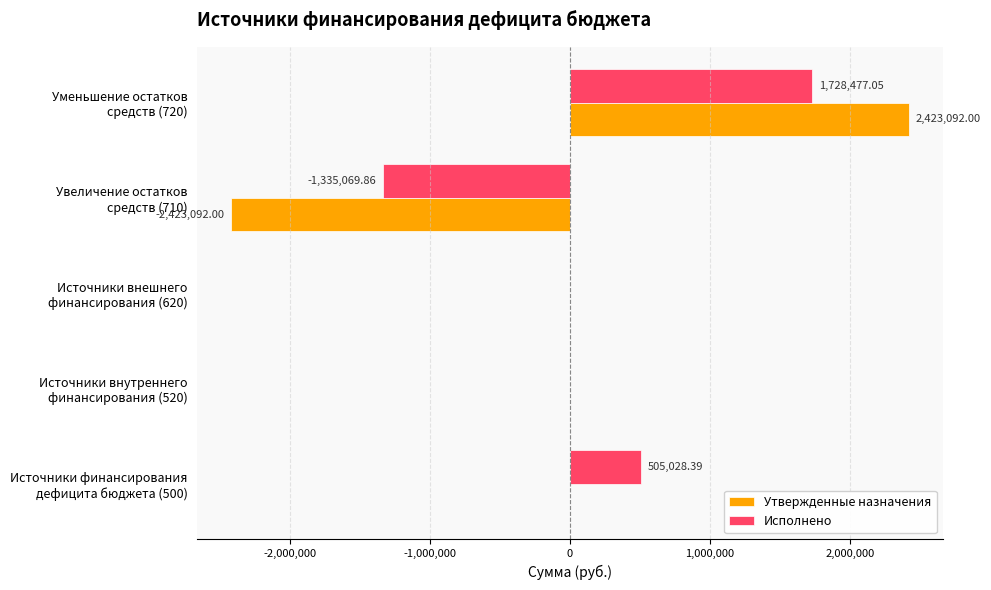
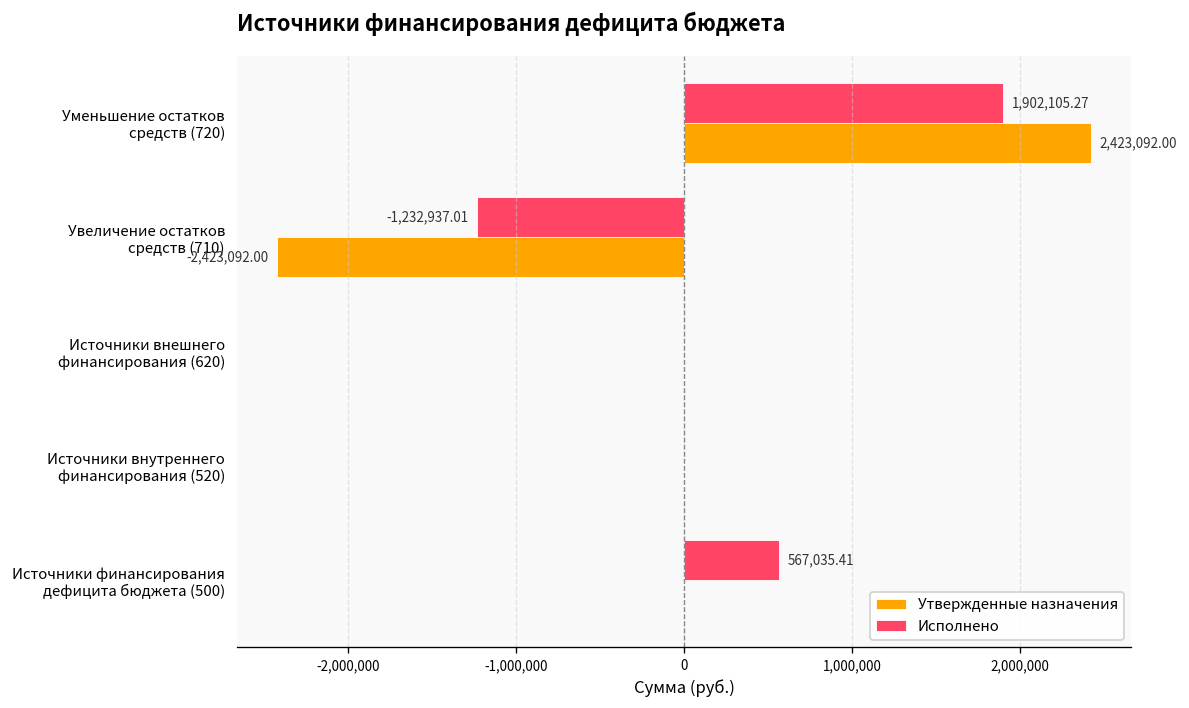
  {
    "Утвержденные назначения": {
      "Уменьшение остатков средств (720)": "2,423,092.00",
      "Увеличение остатков средств (710)": "-2,423,092.00"
    },
    "Исполнено": {
-     "Уменьшение остатков средств (720)": "1,728,477.05",
-     "Увеличение остатков средств (710)": "-1,335,069.86",
-     "Источники финансирования дефицита бюджета (500)": "505,028.39"
+     "Уменьшение остатков средств (720)": "1,902,105.27",
+     "Увеличение остатков средств (710)": "-1,232,937.01",
+     "Источники финансирования дефицита бюджета (500)": "567,035.41"
    }
  }
